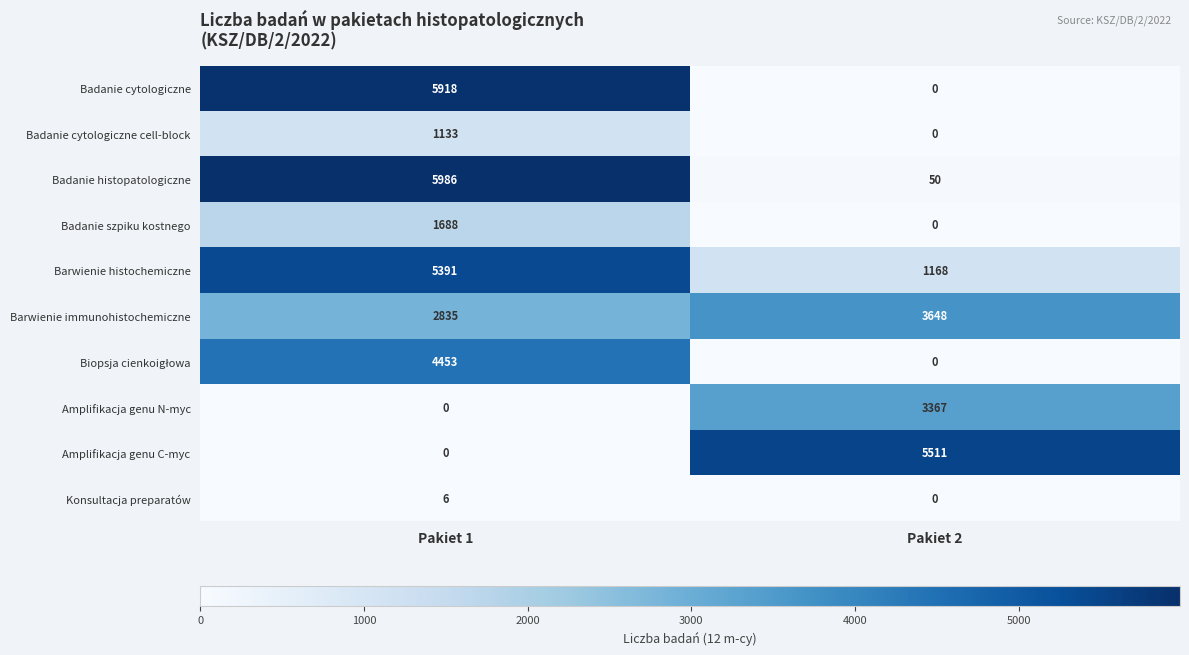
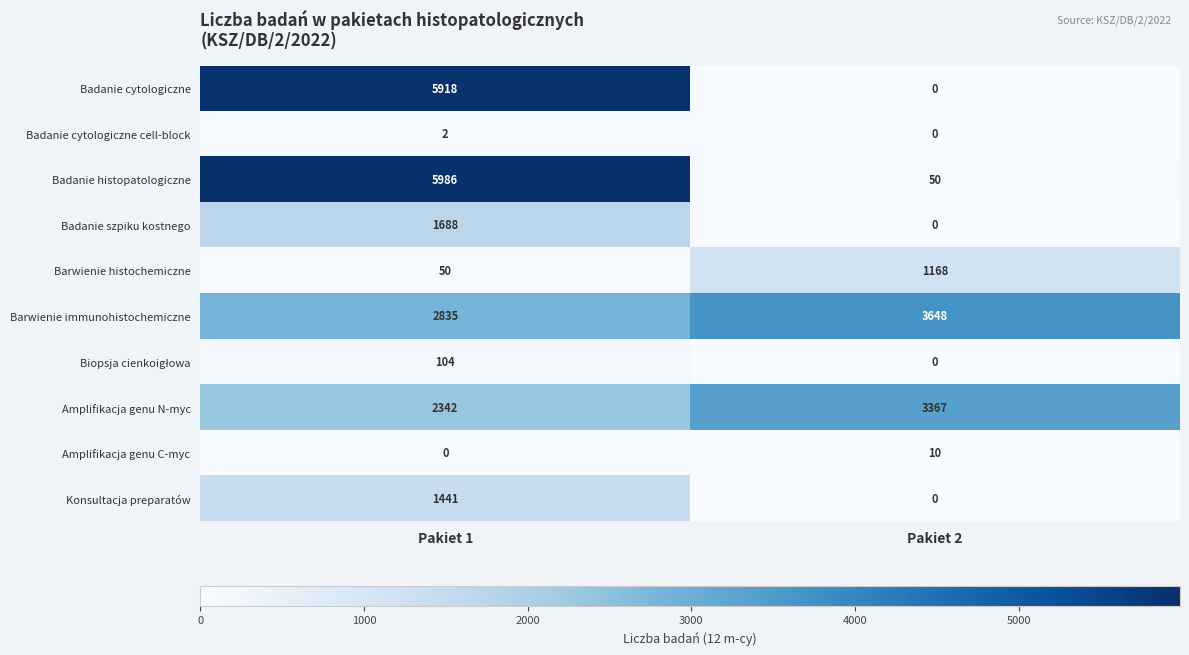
  {
    "Badanie cytologiczne": {
      "Pakiet 1": 5918,
      "Pakiet 2": 0
    },
    "Badanie cytologiczne cell-block": {
-     "Pakiet 1": 1133,
+     "Pakiet 1": 2,
      "Pakiet 2": 0
    },
    "Badanie histopatologiczne": {
      "Pakiet 1": 5986,
      "Pakiet 2": 50
    },
    "Badanie szpiku kostnego": {
      "Pakiet 1": 1688,
      "Pakiet 2": 0
    },
    "Barwienie histochemiczne": {
-     "Pakiet 1": 5391,
+     "Pakiet 1": 50,
      "Pakiet 2": 1168
    },
    "Barwienie immunohistochemiczne": {
      "Pakiet 1": 2835,
      "Pakiet 2": 3648
    },
    "Biopsja cienkoigłowa": {
-     "Pakiet 1": 4453,
+     "Pakiet 1": 104,
      "Pakiet 2": 0
    },
    "Amplifikacja genu N-myc": {
-     "Pakiet 1": 0,
+     "Pakiet 1": 2342,
      "Pakiet 2": 3367
    },
    "Amplifikacja genu C-myc": {
      "Pakiet 1": 0,
-     "Pakiet 2": 5511
+     "Pakiet 2": 10
    },
    "Konsultacja preparatów": {
-     "Pakiet 1": 6,
+     "Pakiet 1": 1441,
      "Pakiet 2": 0
    }
  }
